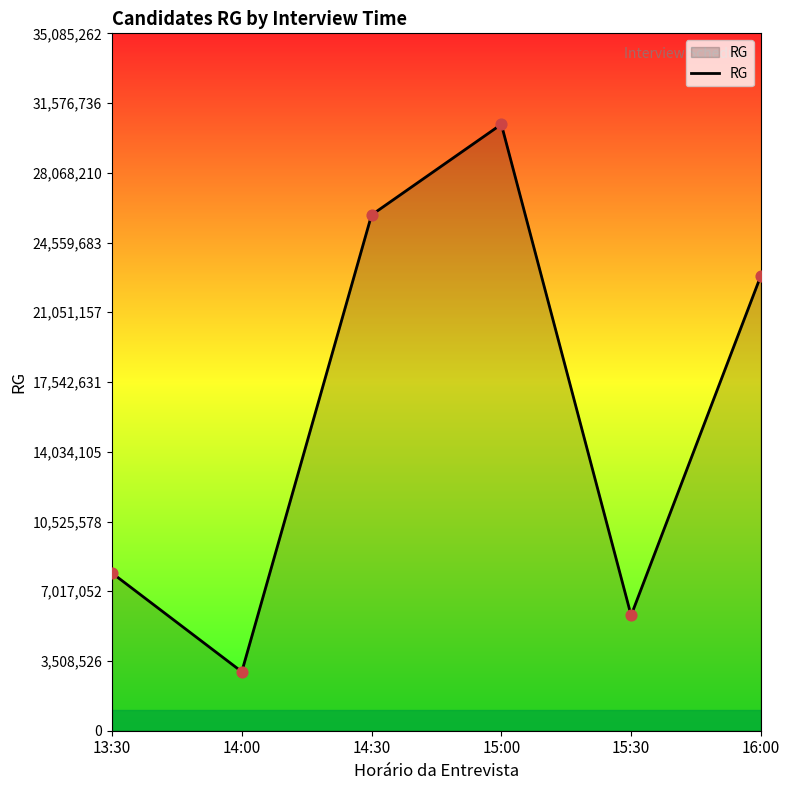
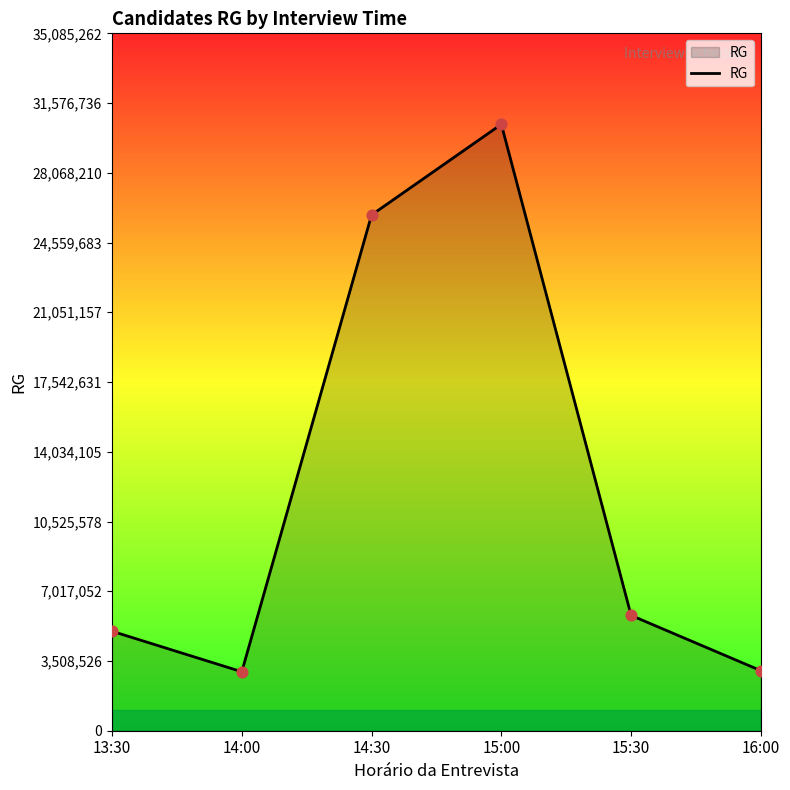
  {
-   "13:30": "7,900,000",
+   "13:30": "5,000,000",
    "14:00": "3,000,000",
    "14:30": "25,900,000",
    "15:00": "30,500,000",
    "15:30": "5,800,000",
-   "16:00": "22,900,000"
+   "16:00": "3,000,000"
  }
